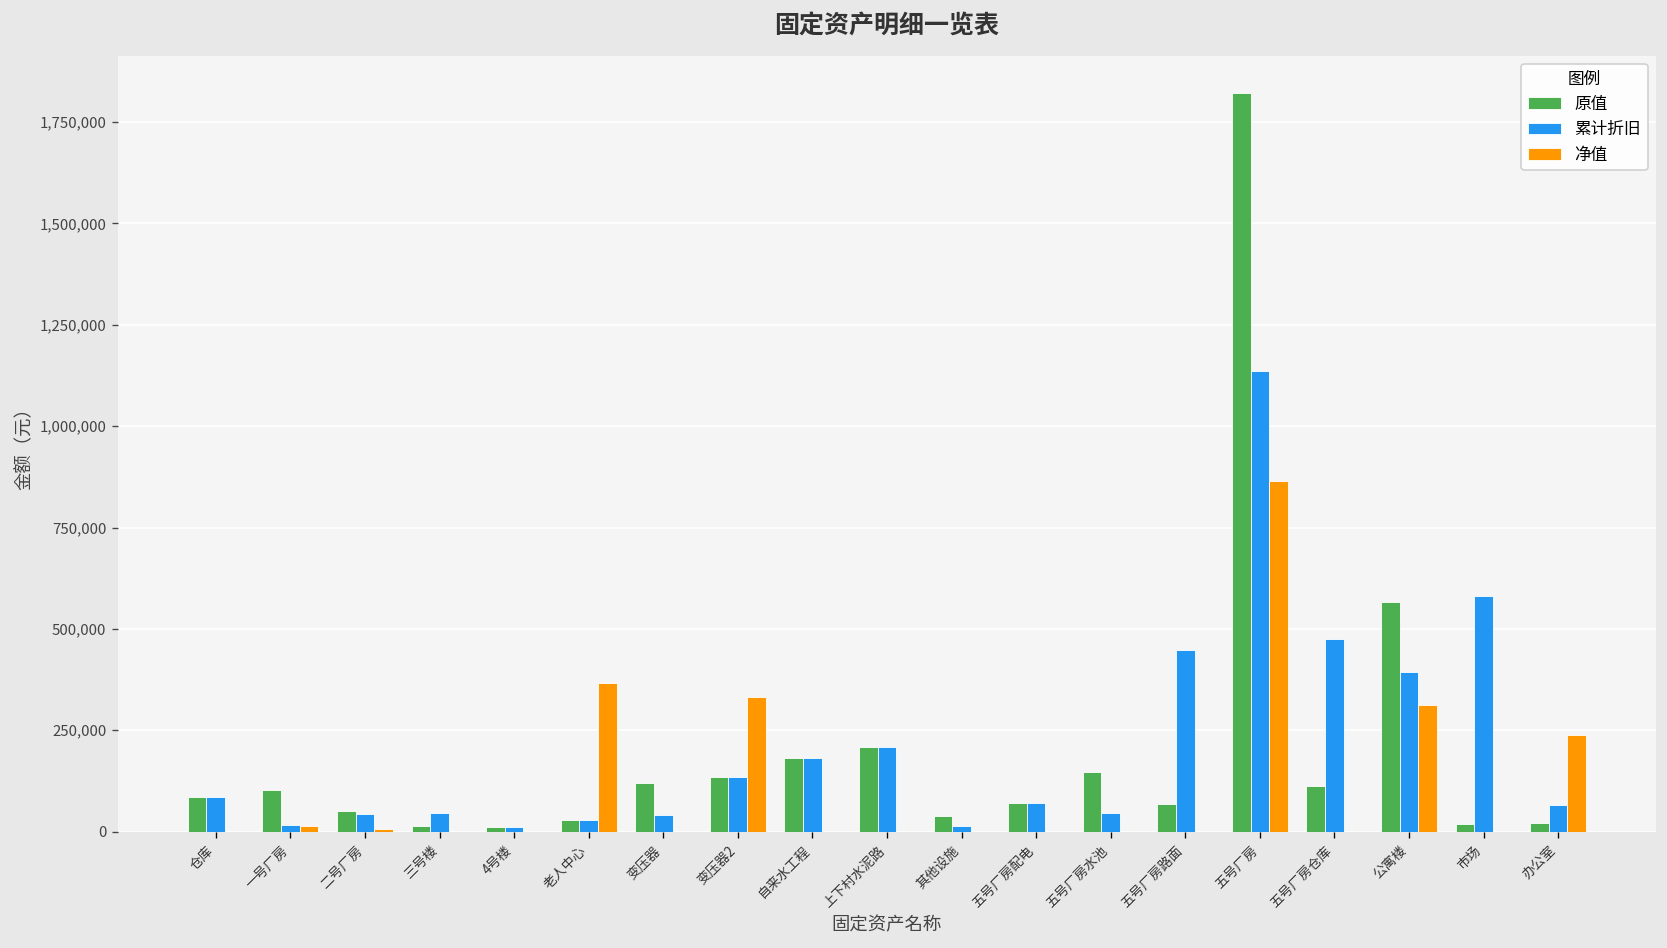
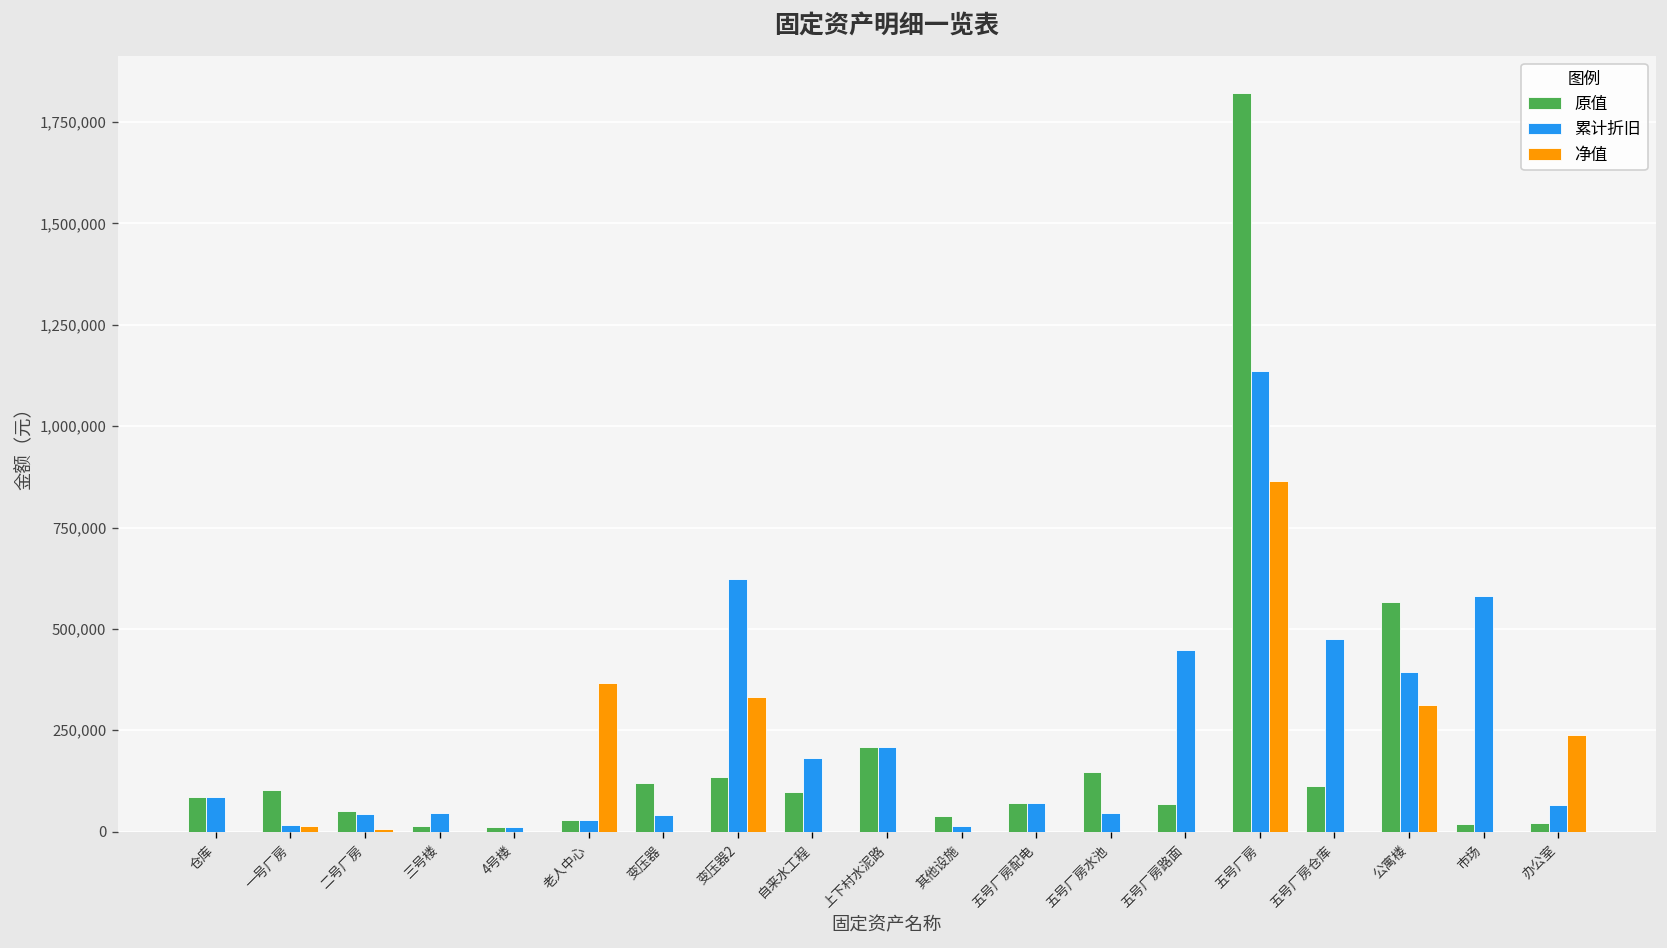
  {
    "原值": {
      "仓库": "90,000",
      "一号厂房": "100,000",
      "二号厂房": "50,000",
      "三号楼": "10,000",
      "4号楼": "10,000",
      "老人中心": "30,000",
      "变压器": "120,000",
      "变压器2": "140,000",
-     "自来水工程": "180,000",
+     "自来水工程": "100,000",
      "上下村水泥路": "210,000",
      "其他设施": "40,000",
      "五号厂房配电": "70,000",
      "五号厂房水池": "150,000",
      "五号厂房路面": "70,000",
      "五号厂房": "1,820,000",
      "五号厂房仓库": "110,000",
      "公寓楼": "570,000",
      "市场": "20,000",
      "办公室": "20,000"
    },
    "累计折旧": {
      "仓库": "90,000",
      "一号厂房": "20,000",
      "二号厂房": "40,000",
      "三号楼": "50,000",
      "4号楼": "10,000",
      "老人中心": "30,000",
      "变压器": "40,000",
-     "变压器2": "140,000",
+     "变压器2": "620,000",
      "自来水工程": "180,000",
      "上下村水泥路": "210,000",
      "其他设施": "10,000",
      "五号厂房配电": "70,000",
      "五号厂房水池": "50,000",
      "五号厂房路面": "450,000",
      "五号厂房": "1,140,000",
      "五号厂房仓库": "470,000",
      "公寓楼": "390,000",
      "市场": "580,000",
      "办公室": "60,000"
    },
    "净值": {
      "仓库": "0",
      "一号厂房": "10,000",
      "三号楼": "0",
      "4号楼": "0",
      "老人中心": "370,000",
      "变压器": "0",
      "变压器2": "330,000",
      "自来水工程": "0",
      "上下村水泥路": "0",
      "其他设施": "0",
      "五号厂房配电": "0",
      "五号厂房水池": "0",
      "五号厂房路面": "0",
      "五号厂房": "860,000",
      "五号厂房仓库": "0",
      "公寓楼": "310,000",
      "市场": "0",
      "办公室": "240,000"
    }
  }
